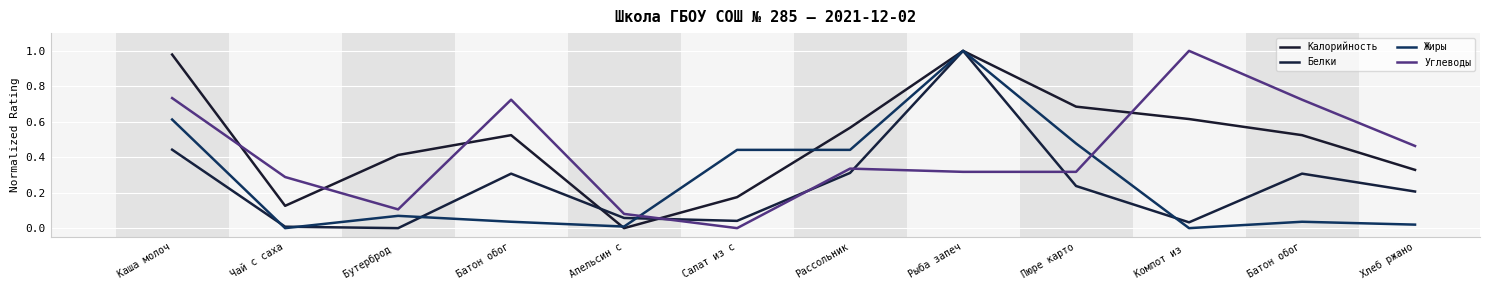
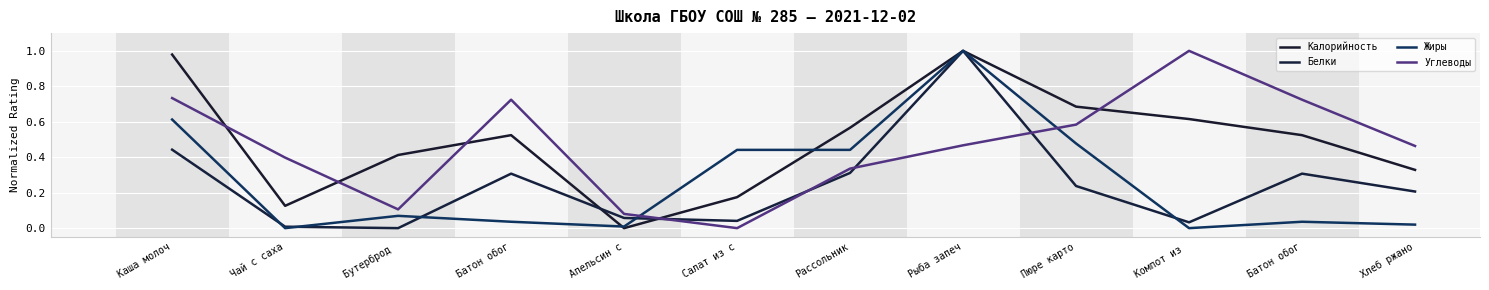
  {
    "Углеводы": {
      "Каша молоч": 0.73,
-     "Чай с саха": 0.29,
+     "Чай с саха": 0.40,
      "Бутерброд": 0.11,
      "Апельсин с": 0.08,
      "Салат из с": 0.00,
      "Рассольник": 0.34,
-     "Рыба запеч": 0.32,
-     "Пюре карто": 0.32,
+     "Рыба запеч": 0.47,
+     "Пюре карто": 0.58,
      "Компот из": 1.00,
      "Хлеб ржано": 0.46
    }
  }
